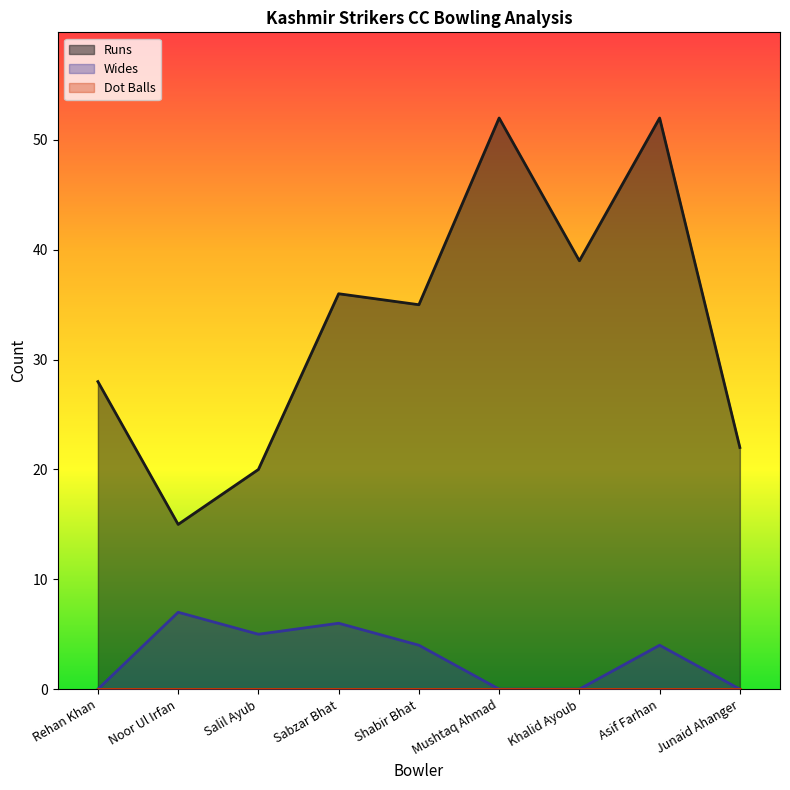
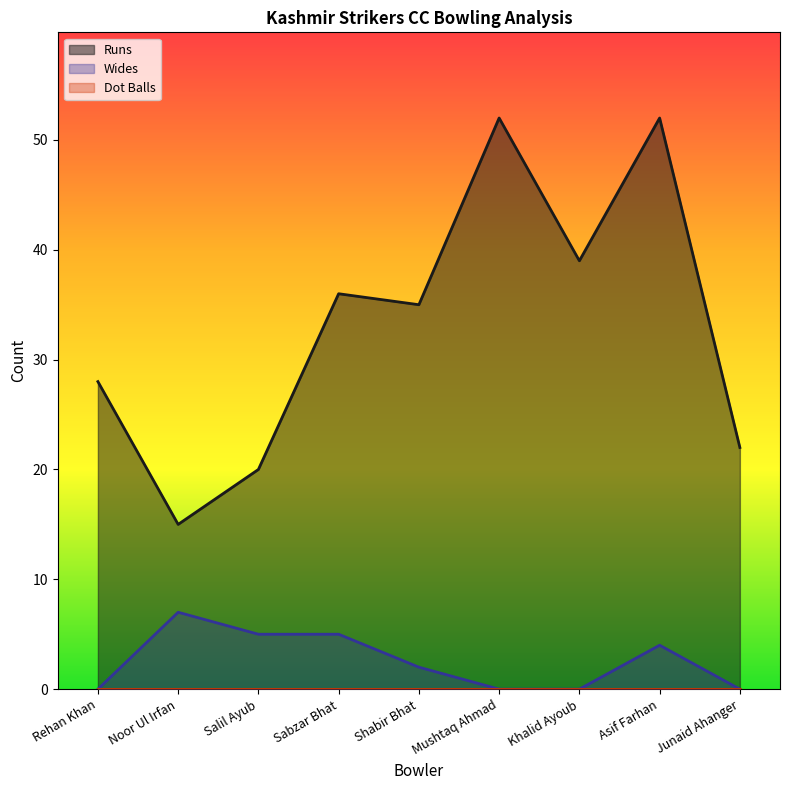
  {
    "Runs": {
      "Rehan Khan": 28,
      "Noor Ul Irfan": 15,
      "Salil Ayub": 20,
      "Sabzar Bhat": 36,
      "Shabir Bhat": 35,
      "Mushtaq Ahmad": 52,
      "Khalid Ayoub": 39,
      "Asif Farhan": 52,
      "Junaid Ahanger": 22
    },
    "Wides": {
      "Noor Ul Irfan": 7,
      "Salil Ayub": 5,
-     "Sabzar Bhat": 6,
-     "Shabir Bhat": 4,
+     "Sabzar Bhat": 5,
+     "Shabir Bhat": 2,
      "Asif Farhan": 4
    },
    "Dot Balls": {
      "Noor Ul Irfan": 0,
      "Salil Ayub": 0,
      "Sabzar Bhat": 0,
      "Shabir Bhat": 0,
      "Asif Farhan": 0
    }
  }
